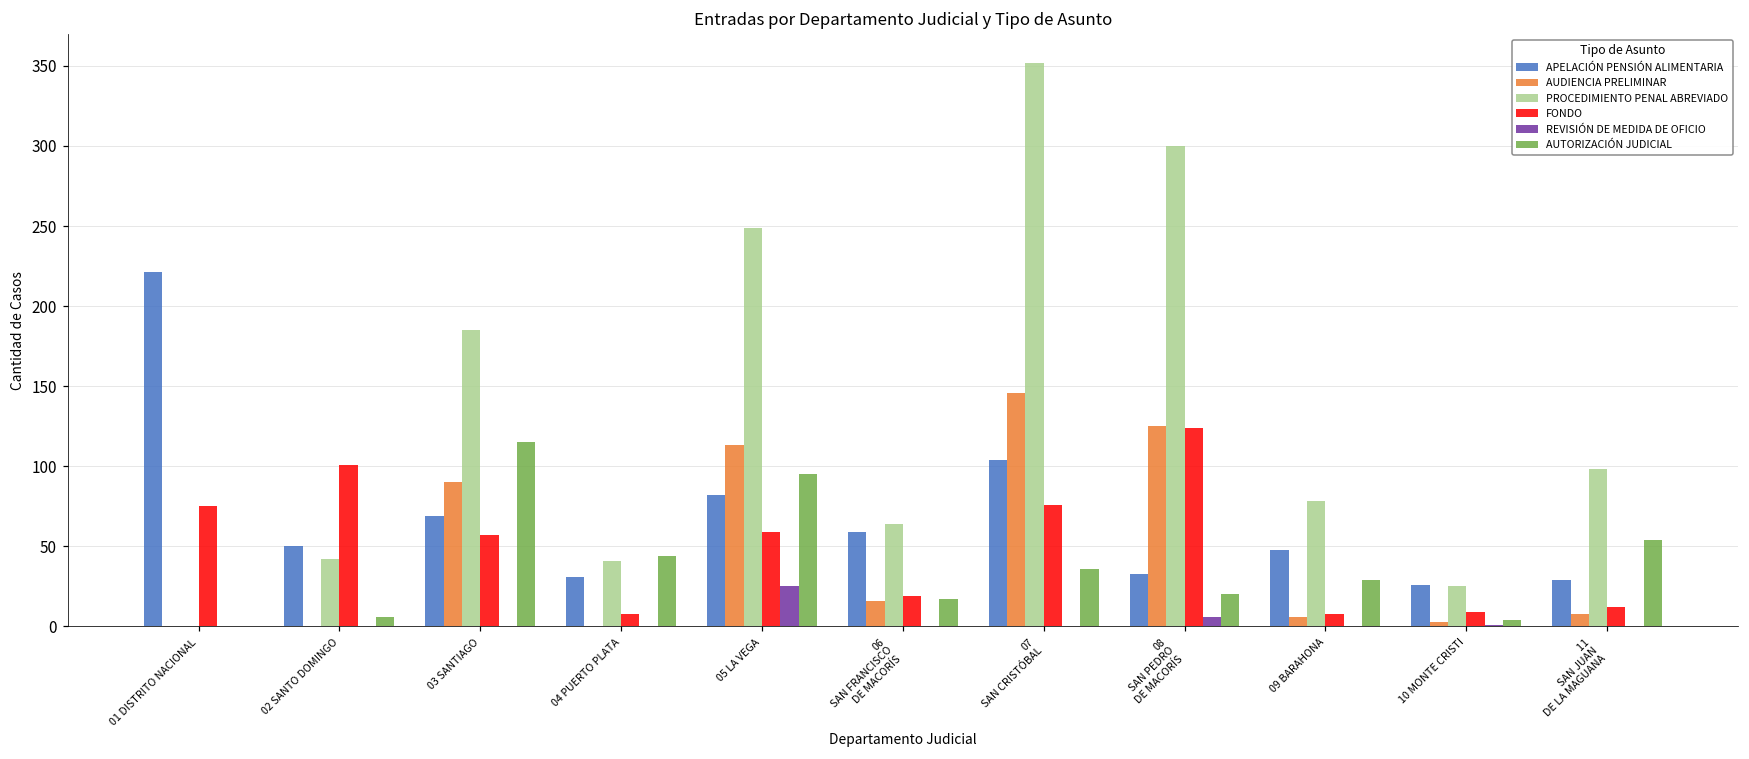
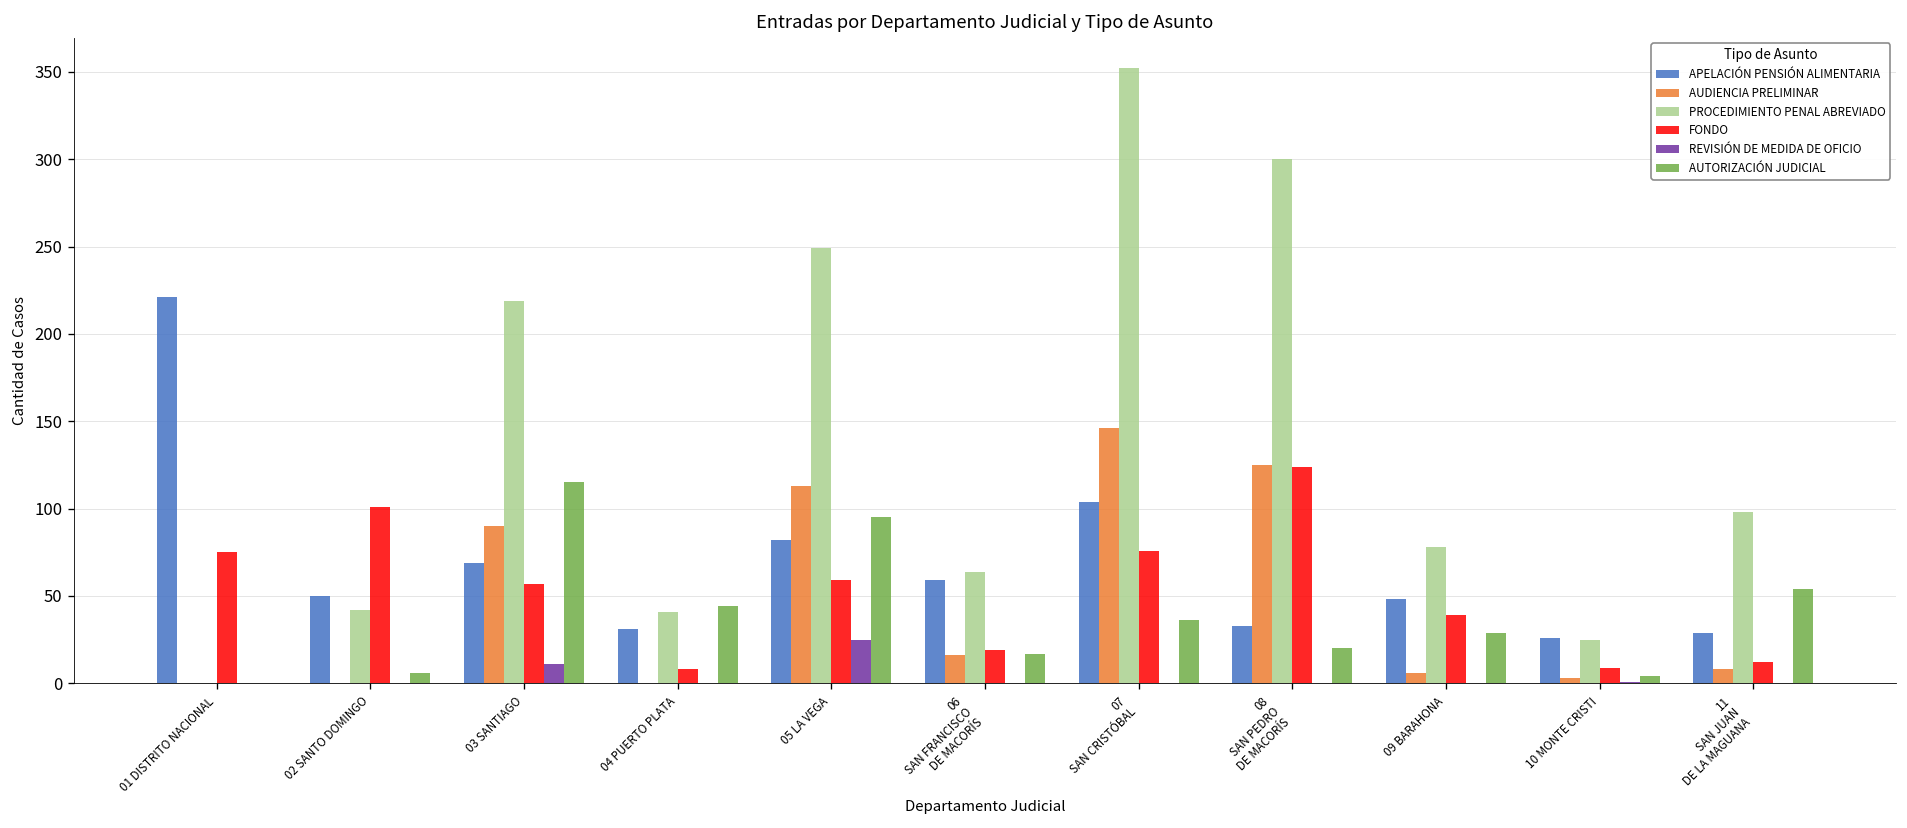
  {
    "APELACIÓN PENSIÓN ALIMENTARIA": {
      "01 DISTRITO NACIONAL": 221,
      "02 SANTO DOMINGO": 50,
      "03 SANTIAGO": 69,
      "04 PUERTO PLATA": 31,
      "05 LA VEGA": 82,
      "06 SAN FRANCISCO DE MACORÍS": 59,
      "07 SAN CRISTÓBAL": 104,
      "08 SAN PEDRO DE MACORÍS": 33,
      "09 BARAHONA": 48,
      "10 MONTE CRISTI": 26,
      "11 SAN JUAN DE LA MAGUANA": 29
    },
    "AUDIENCIA PRELIMINAR": {
      "01 DISTRITO NACIONAL": 0,
      "02 SANTO DOMINGO": 0,
      "03 SANTIAGO": 90,
      "04 PUERTO PLATA": 0,
      "05 LA VEGA": 113,
      "06 SAN FRANCISCO DE MACORÍS": 16,
      "07 SAN CRISTÓBAL": 146,
      "08 SAN PEDRO DE MACORÍS": 125,
      "09 BARAHONA": 6,
      "10 MONTE CRISTI": 3,
      "11 SAN JUAN DE LA MAGUANA": 8
    },
    "PROCEDIMIENTO PENAL ABREVIADO": {
      "01 DISTRITO NACIONAL": 0,
      "02 SANTO DOMINGO": 42,
-     "03 SANTIAGO": 185,
+     "03 SANTIAGO": 219,
      "04 PUERTO PLATA": 41,
      "05 LA VEGA": 249,
      "06 SAN FRANCISCO DE MACORÍS": 64,
      "07 SAN CRISTÓBAL": 352,
      "08 SAN PEDRO DE MACORÍS": 300,
      "09 BARAHONA": 78,
      "10 MONTE CRISTI": 25,
      "11 SAN JUAN DE LA MAGUANA": 98
    },
    "FONDO": {
      "01 DISTRITO NACIONAL": 75,
      "02 SANTO DOMINGO": 101,
      "03 SANTIAGO": 57,
      "04 PUERTO PLATA": 8,
      "05 LA VEGA": 59,
      "06 SAN FRANCISCO DE MACORÍS": 19,
      "07 SAN CRISTÓBAL": 76,
      "08 SAN PEDRO DE MACORÍS": 124,
-     "09 BARAHONA": 8,
+     "09 BARAHONA": 39,
      "10 MONTE CRISTI": 9,
      "11 SAN JUAN DE LA MAGUANA": 12
    },
    "REVISIÓN DE MEDIDA DE OFICIO": {
      "01 DISTRITO NACIONAL": 0,
      "02 SANTO DOMINGO": 0,
-     "03 SANTIAGO": 0,
+     "03 SANTIAGO": 11,
      "04 PUERTO PLATA": 0,
      "05 LA VEGA": 25,
      "06 SAN FRANCISCO DE MACORÍS": 0,
      "07 SAN CRISTÓBAL": 0,
-     "08 SAN PEDRO DE MACORÍS": 6,
+     "08 SAN PEDRO DE MACORÍS": 0,
      "09 BARAHONA": 0,
      "11 SAN JUAN DE LA MAGUANA": 0
    },
    "AUTORIZACIÓN JUDICIAL": {
      "01 DISTRITO NACIONAL": 0,
      "02 SANTO DOMINGO": 6,
      "03 SANTIAGO": 115,
      "04 PUERTO PLATA": 44,
      "05 LA VEGA": 95,
      "06 SAN FRANCISCO DE MACORÍS": 17,
      "07 SAN CRISTÓBAL": 36,
      "08 SAN PEDRO DE MACORÍS": 20,
      "09 BARAHONA": 29,
      "10 MONTE CRISTI": 4,
      "11 SAN JUAN DE LA MAGUANA": 54
    }
  }
